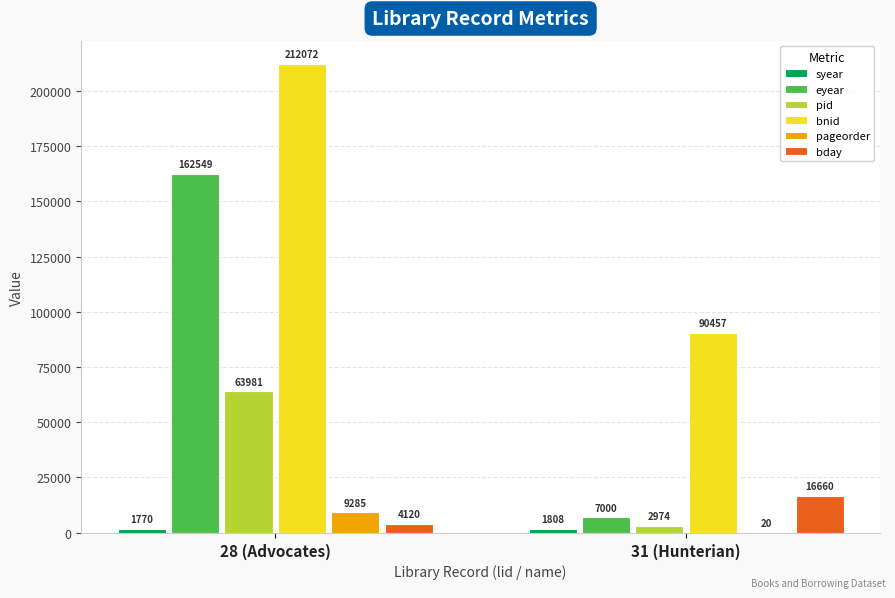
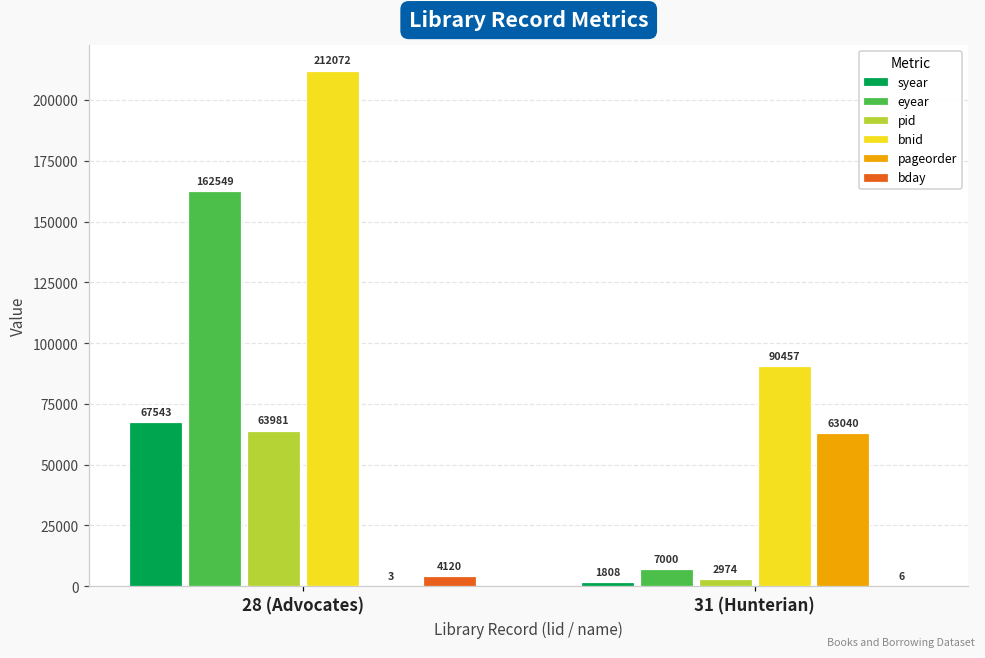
  {
    "syear": {
-     "28 (Advocates)": 1770,
+     "28 (Advocates)": 67543,
      "31 (Hunterian)": 1808
    },
    "eyear": {
      "28 (Advocates)": 162549,
      "31 (Hunterian)": 7000
    },
    "pid": {
      "28 (Advocates)": 63981,
      "31 (Hunterian)": 2974
    },
    "bnid": {
      "28 (Advocates)": 212072,
      "31 (Hunterian)": 90457
    },
    "pageorder": {
-     "28 (Advocates)": 9285,
-     "31 (Hunterian)": 20
+     "28 (Advocates)": 3,
+     "31 (Hunterian)": 63040
    },
    "bday": {
      "28 (Advocates)": 4120,
-     "31 (Hunterian)": 16660
+     "31 (Hunterian)": 6
    }
  }
